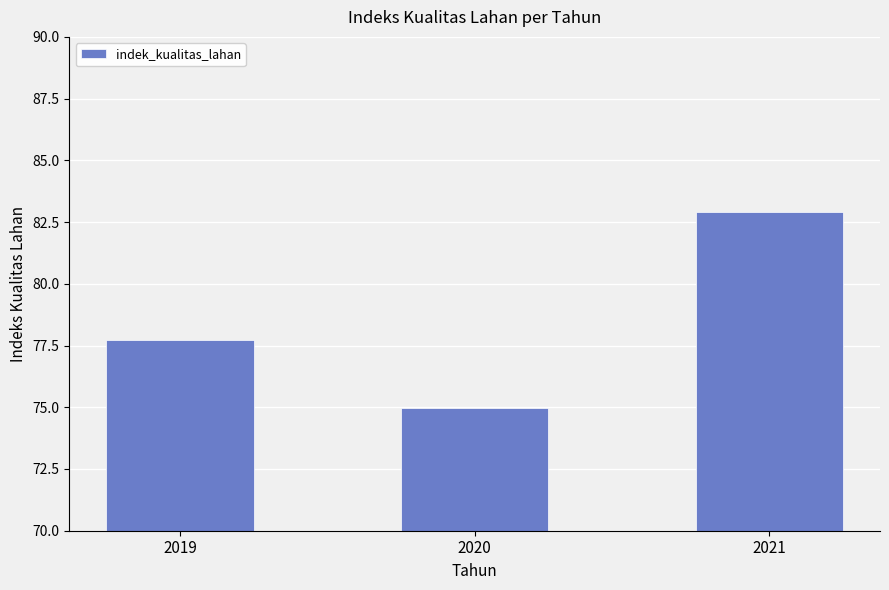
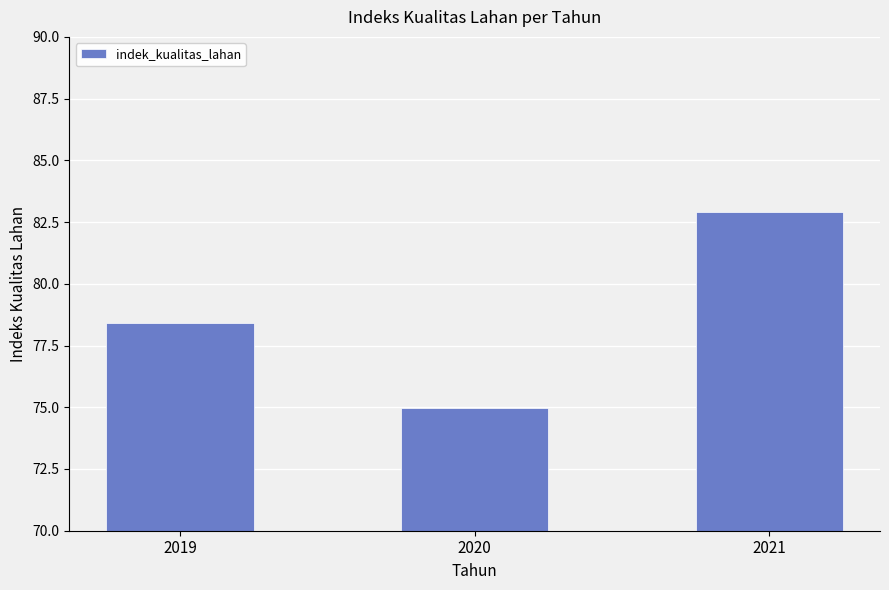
  {
-   "2019": 77.7,
+   "2019": 78.4,
    "2020": 75.0,
    "2021": 82.9
  }
